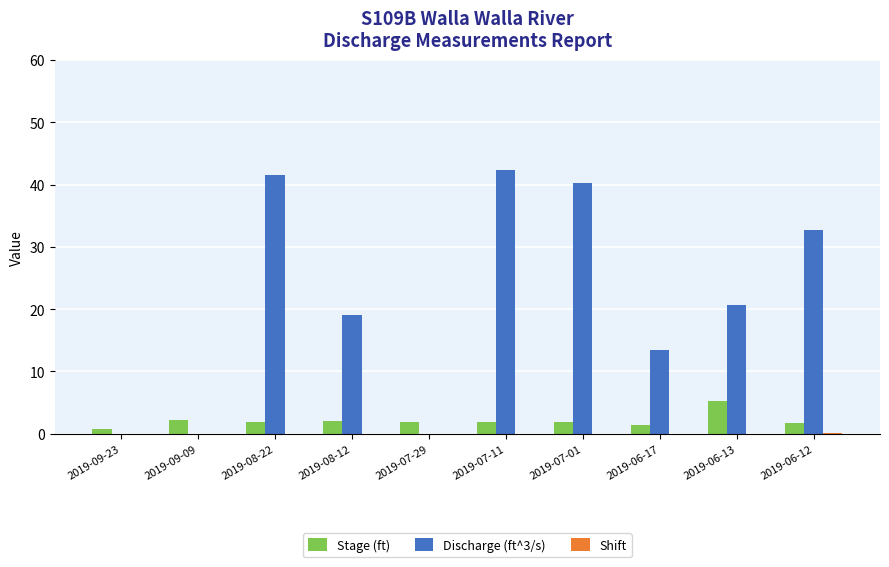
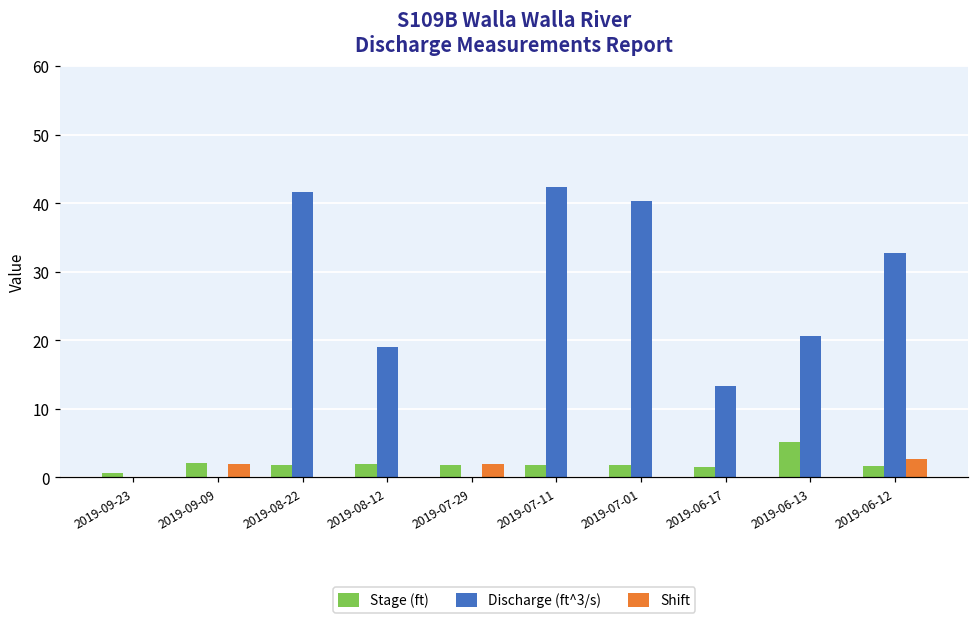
  {
    "Stage (ft)": {
      "2019-09-23": 1,
      "2019-09-09": 2,
      "2019-08-22": 2,
      "2019-08-12": 2,
      "2019-07-29": 2,
      "2019-07-11": 2,
      "2019-07-01": 2,
      "2019-06-17": 1,
      "2019-06-13": 5,
      "2019-06-12": 2
    },
    "Discharge (ft^3/s)": {
      "2019-09-23": 0,
      "2019-09-09": 0,
      "2019-08-22": 42,
      "2019-08-12": 19,
      "2019-07-29": 0,
      "2019-07-11": 42,
      "2019-07-01": 40,
      "2019-06-17": 13,
      "2019-06-13": 21,
      "2019-06-12": 33
    },
    "Shift": {
      "2019-09-23": 0,
-     "2019-09-09": 0,
+     "2019-09-09": 2,
      "2019-08-12": 0,
-     "2019-07-29": 0,
-     "2019-06-12": 0
+     "2019-07-29": 2,
+     "2019-06-12": 3
    }
  }
